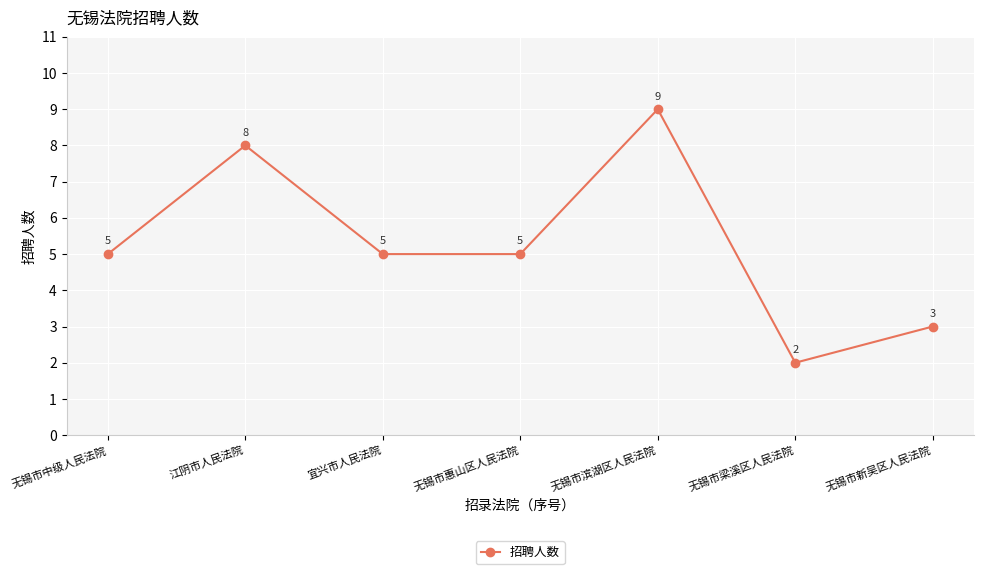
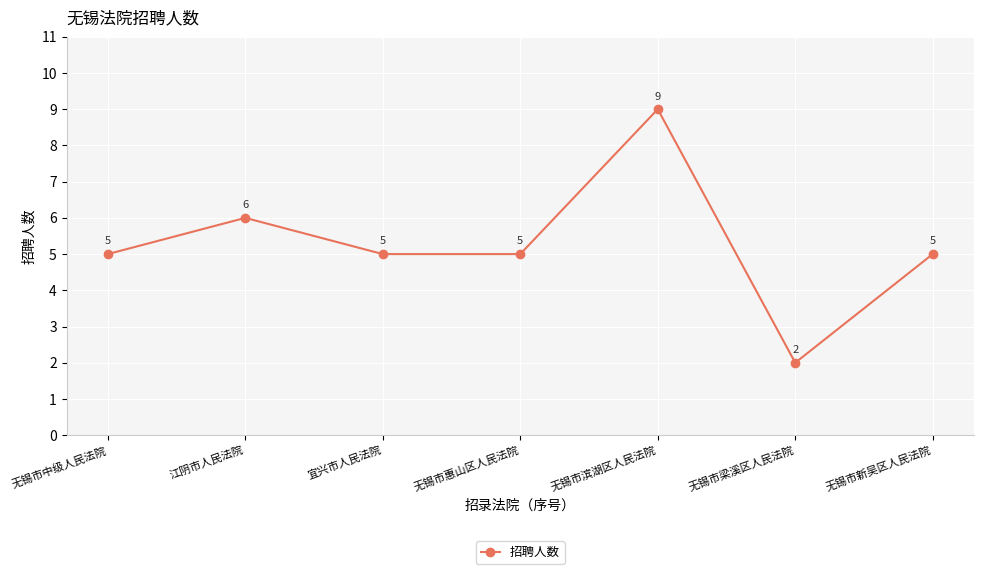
  {
    "无锡市中级人民法院": 5,
-   "江阴市人民法院": 8,
+   "江阴市人民法院": 6,
    "宜兴市人民法院": 5,
    "无锡市惠山区人民法院": 5,
    "无锡市滨湖区人民法院": 9,
    "无锡市梁溪区人民法院": 2,
-   "无锡市新吴区人民法院": 3
+   "无锡市新吴区人民法院": 5
  }
